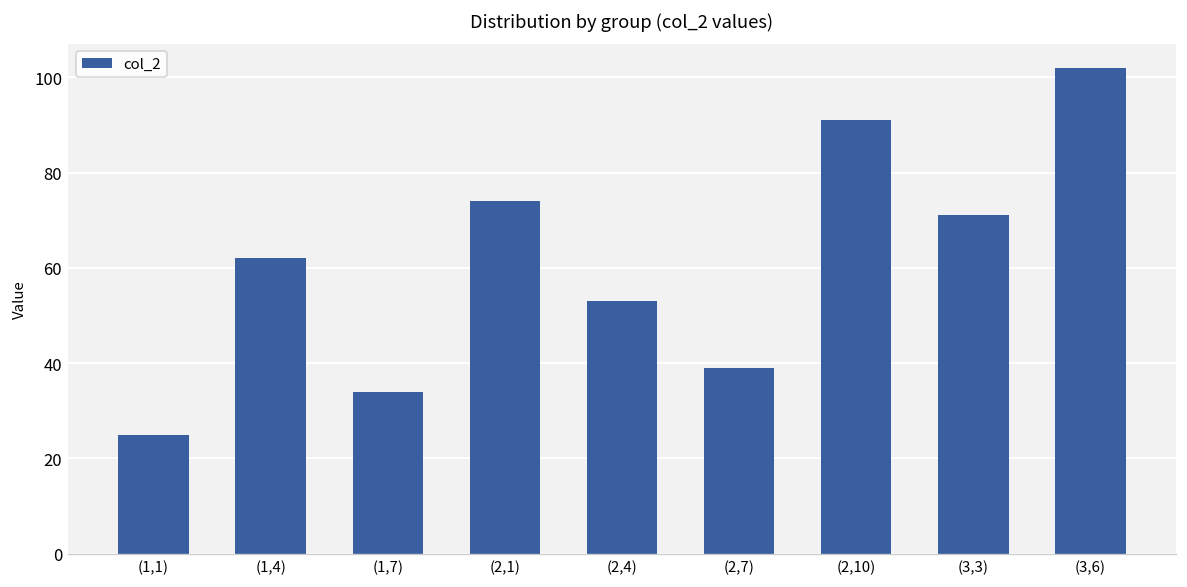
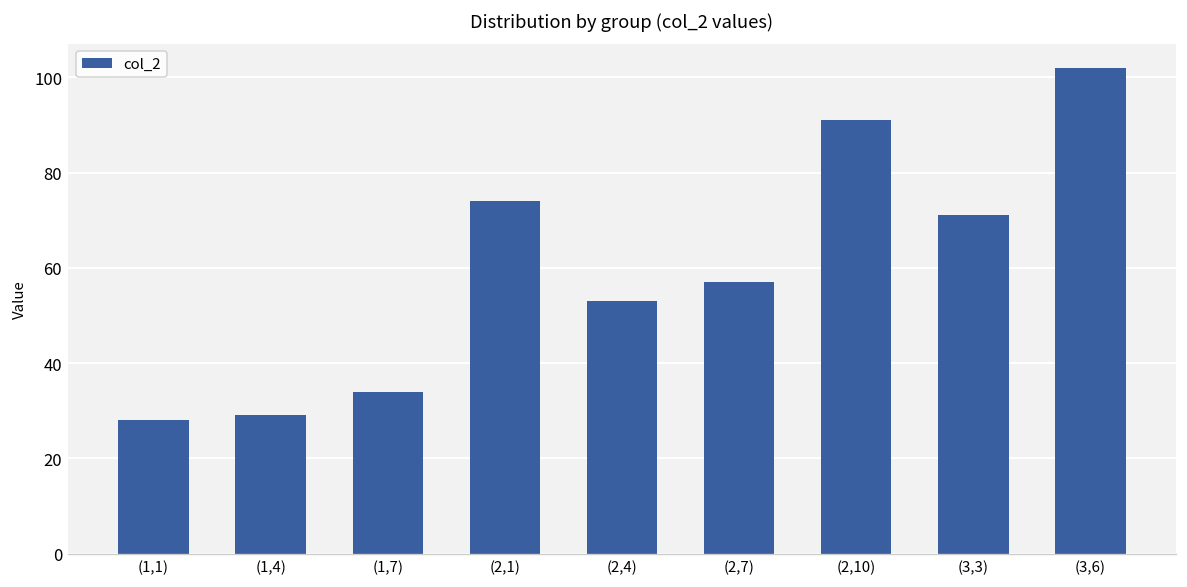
  {
-   "(1,1)": 25,
-   "(1,4)": 62,
+   "(1,1)": 28,
+   "(1,4)": 29,
    "(1,7)": 34,
    "(2,1)": 74,
    "(2,4)": 53,
-   "(2,7)": 39,
+   "(2,7)": 57,
    "(2,10)": 91,
    "(3,3)": 71,
    "(3,6)": 102
  }
